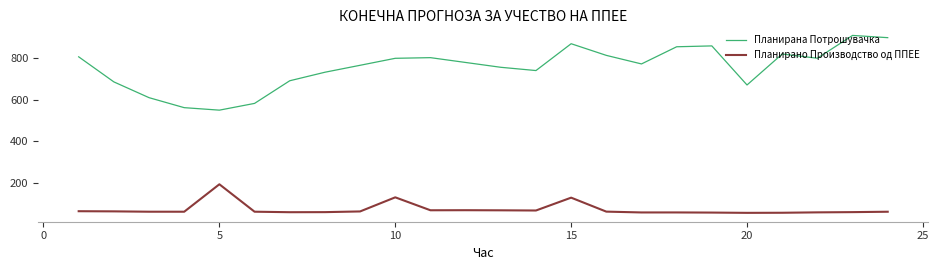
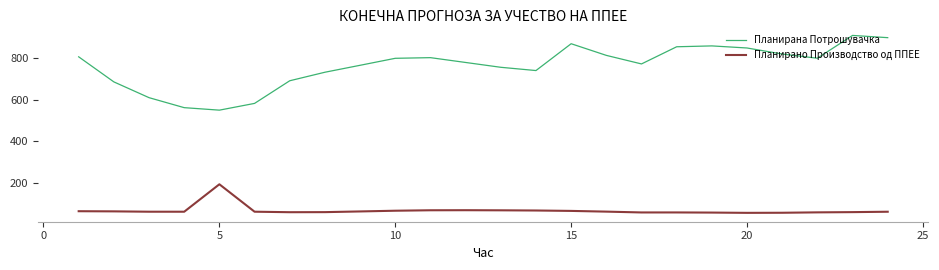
  {
    "Планирана Потрошувачка": {
      "5": 550,
      "10": 800,
      "15": 870,
-     "20": 670
+     "20": 850
    },
    "Планирано Производство од ППЕЕ": {
      "5": 190,
-     "10": 130,
-     "15": 130,
+     "10": 70,
+     "15": 60,
      "20": 60
    }
  }
